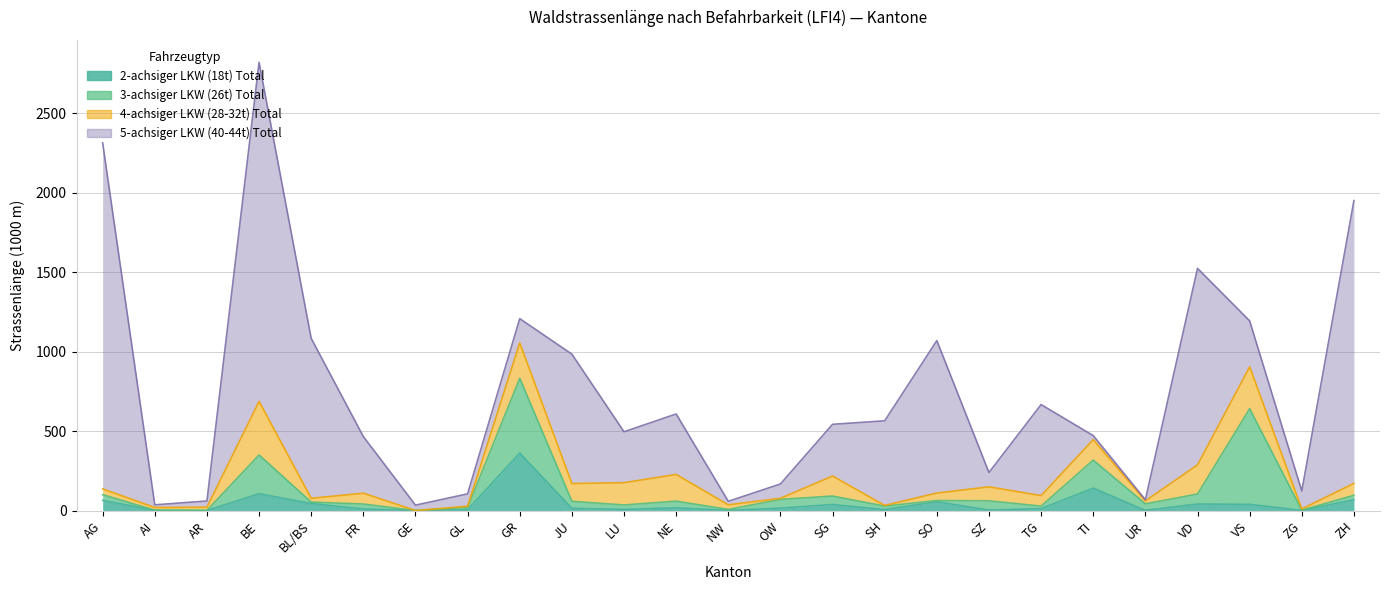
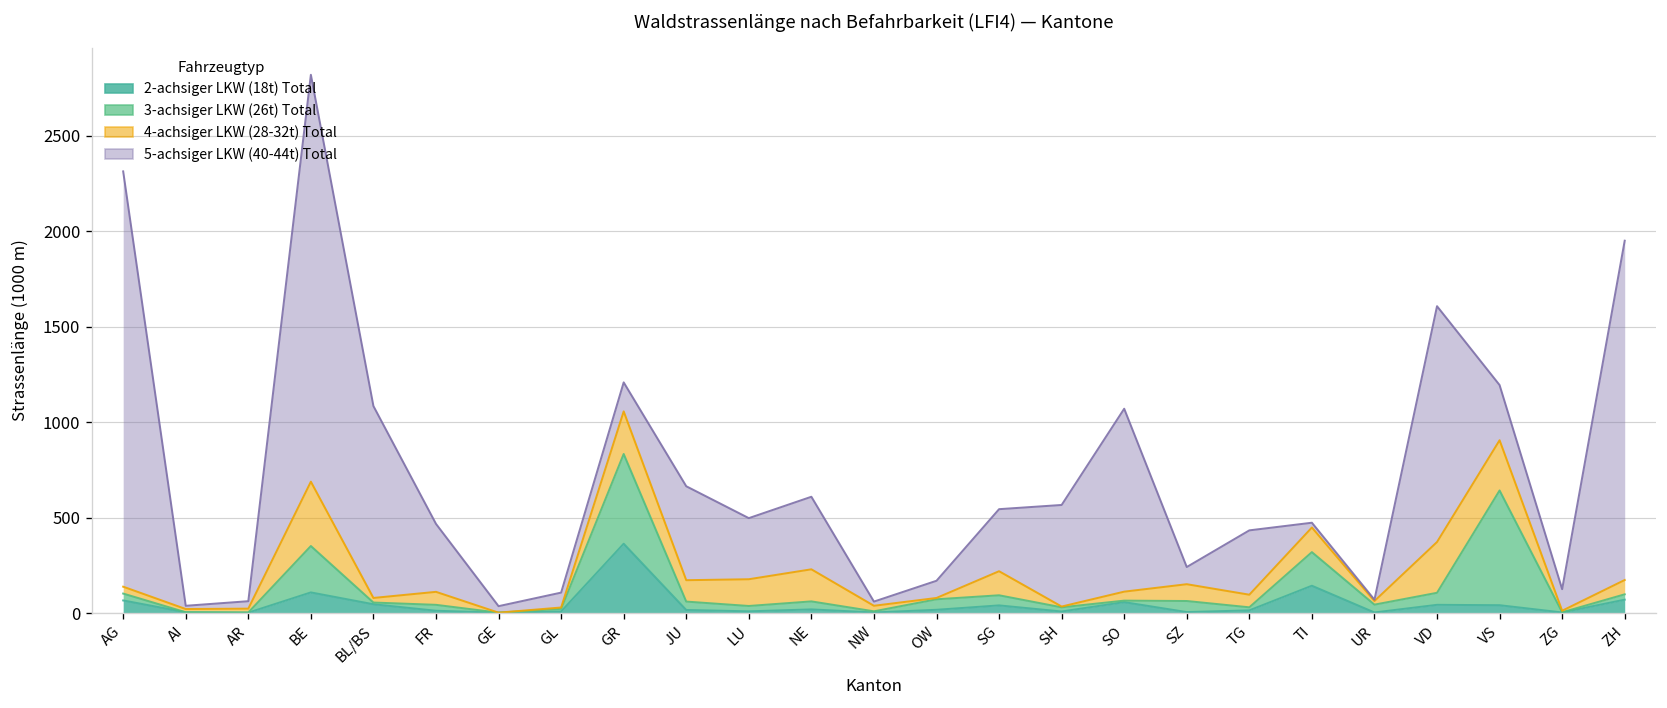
  {
    "4-achsiger LKW (28-32t) Total": {
      "AG": 40,
      "AI": 20,
      "AR": 20,
      "BE": 340,
      "BL/BS": 20,
      "FR": 70,
      "GR": 220,
      "JU": 110,
      "LU": 140,
      "NE": 170,
      "NW": 30,
      "SG": 130,
      "SO": 50,
      "SZ": 90,
      "TG": 70,
      "TI": 130,
-     "VD": 180,
+     "VD": 270,
      "VS": 260,
      "ZH": 80
    },
    "5-achsiger LKW (40-44t) Total": {
      "AG": 2180,
      "AI": 20,
      "AR": 40,
      "BE": 2130,
      "BL/BS": 1010,
      "FR": 360,
      "GE": 30,
      "GL": 80,
      "GR": 150,
-     "JU": 810,
+     "JU": 490,
      "LU": 320,
      "NE": 380,
      "NW": 20,
      "OW": 90,
      "SG": 330,
      "SH": 530,
      "SO": 960,
      "SZ": 90,
-     "TG": 570,
+     "TG": 340,
      "TI": 30,
      "VD": 1240,
      "VS": 290,
      "ZG": 110,
      "ZH": 1780
    }
  }
